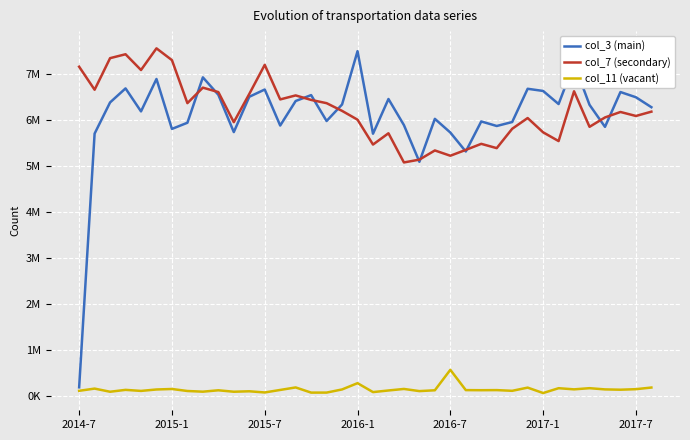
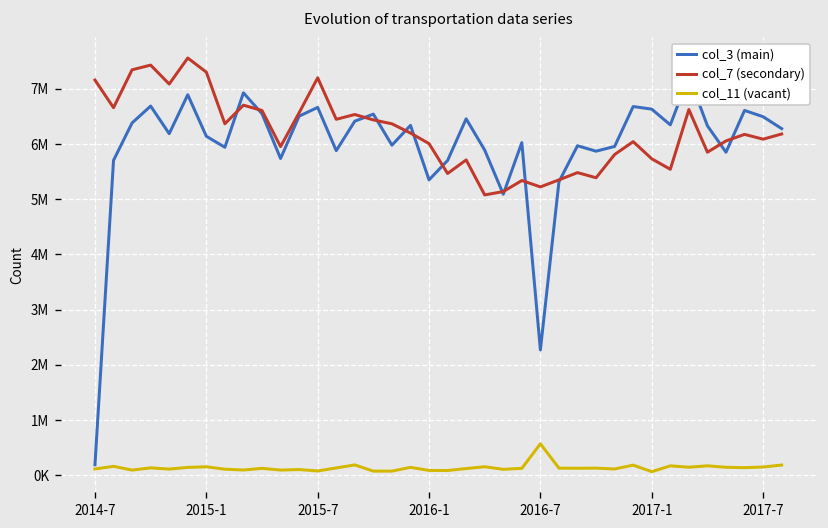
  {
    "col_3 (main)": {
      "2014-7": 200000,
-     "2015-1": 5800000,
+     "2015-1": 6100000,
      "2015-7": 6700000,
-     "2016-1": 7500000,
-     "2016-7": 5700000,
+     "2016-1": 5400000,
+     "2016-7": 2300000,
      "2017-1": 6600000,
      "2017-7": 6500000
    },
    "col_7 (secondary)": {
      "2014-7": 7200000,
      "2015-1": 7300000,
      "2015-7": 7200000,
      "2016-1": 6000000,
      "2016-7": 5200000,
      "2017-1": 5700000,
      "2017-7": 6100000
    },
    "col_11 (vacant)": {
      "2014-7": 100000,
      "2015-1": 200000,
      "2015-7": 100000,
-     "2016-1": 300000,
+     "2016-1": 100000,
      "2016-7": 600000,
      "2017-1": 100000,
      "2017-7": 200000
    }
  }
